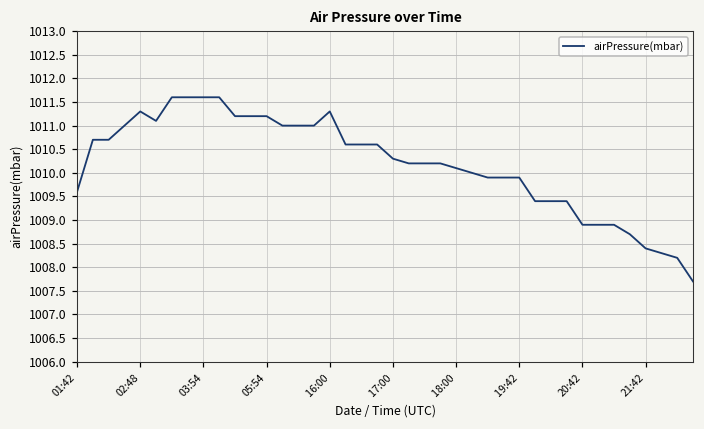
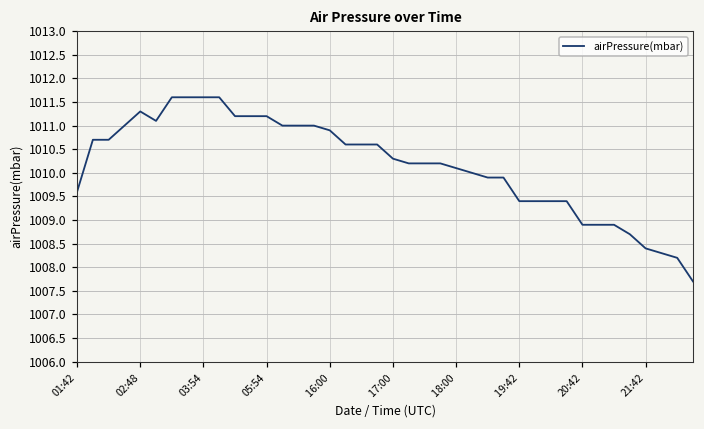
  {
    "01:42": 1009.6,
    "02:48": 1011.3,
    "03:54": 1011.6,
    "05:54": 1011.2,
-   "16:00": 1011.3,
+   "16:00": 1010.9,
    "17:00": 1010.3,
    "18:00": 1010.1,
-   "19:42": 1009.9,
+   "19:42": 1009.4,
    "20:42": 1008.9,
    "21:42": 1008.4
  }
